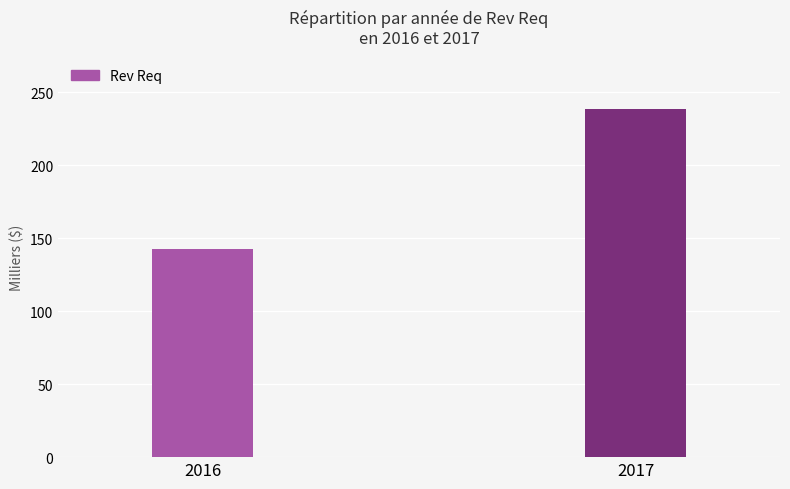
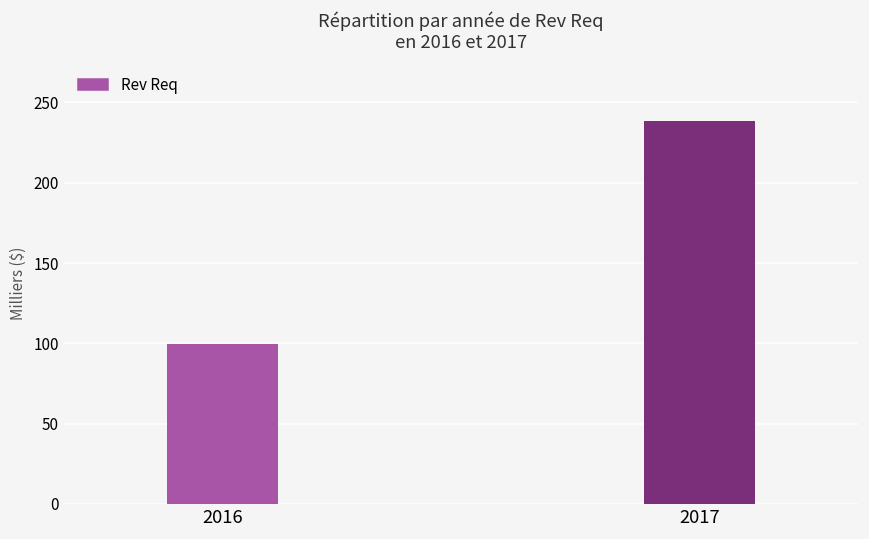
  {
-   "2016": 142,
+   "2016": 100,
    "2017": 239
  }
